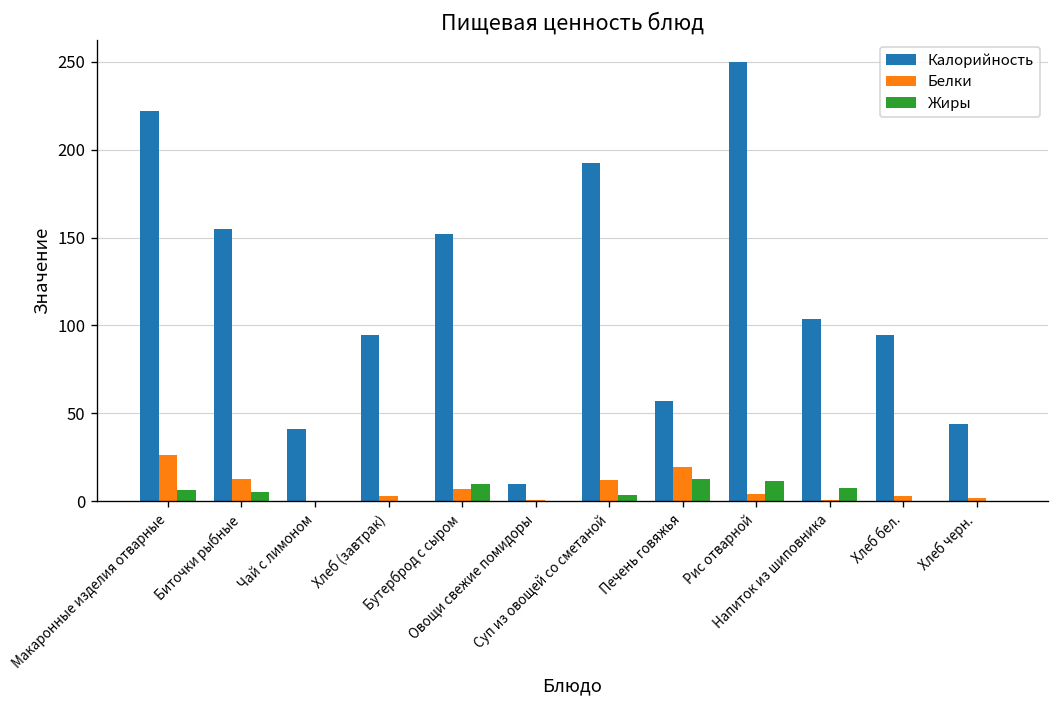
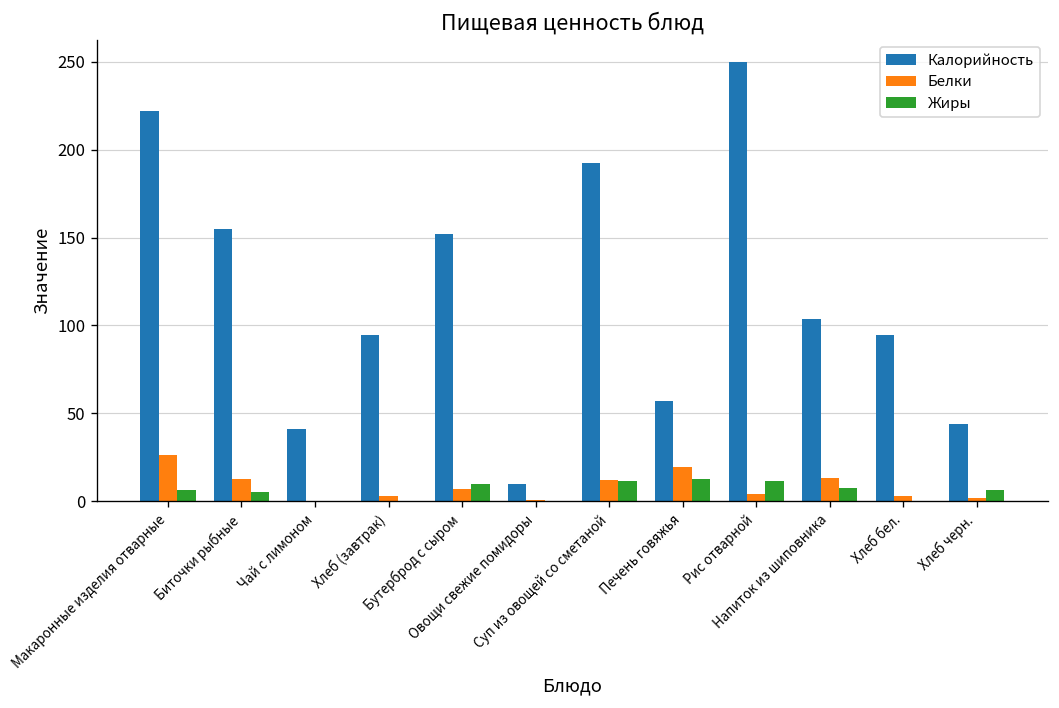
  {
    "Калорийность": {
      "Макаронные изделия отварные": 222,
      "Биточки рыбные": 155,
      "Чай с лимоном": 41,
      "Хлеб (завтрак)": 94,
      "Бутерброд с сыром": 152,
      "Овощи свежие помидоры": 10,
      "Суп из овощей со сметаной": 192,
      "Печень говяжья": 57,
      "Рис отварной": 250,
      "Напиток из шиповника": 104,
      "Хлеб бел.": 94,
      "Хлеб черн.": 44
    },
    "Белки": {
      "Макаронные изделия отварные": 26,
      "Биточки рыбные": 13,
      "Хлеб (завтрак)": 3,
      "Бутерброд с сыром": 7,
      "Суп из овощей со сметаной": 12,
      "Печень говяжья": 19,
      "Рис отварной": 4,
-     "Напиток из шиповника": 1,
+     "Напиток из шиповника": 13,
      "Хлеб бел.": 3
    },
    "Жиры": {
      "Макаронные изделия отварные": 6,
      "Биточки рыбные": 5,
      "Чай с лимоном": 0,
      "Бутерброд с сыром": 10,
-     "Суп из овощей со сметаной": 4,
+     "Суп из овощей со сметаной": 12,
      "Печень говяжья": 13,
      "Рис отварной": 12,
      "Напиток из шиповника": 8,
-     "Хлеб черн.": 0
+     "Хлеб черн.": 7
    }
  }
